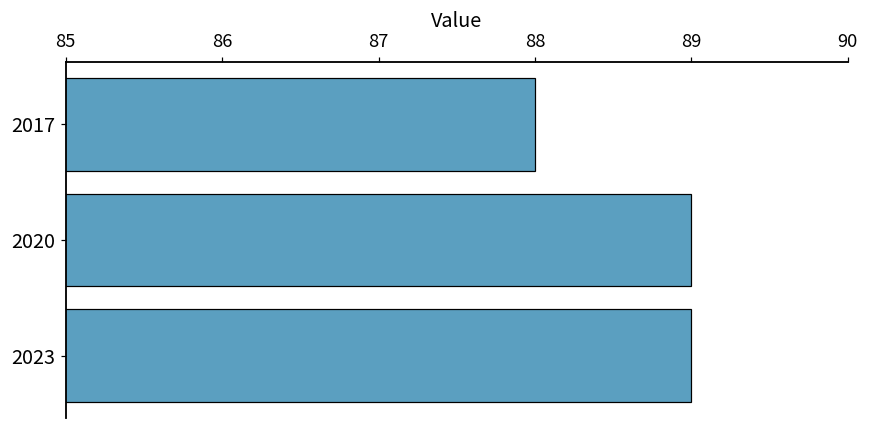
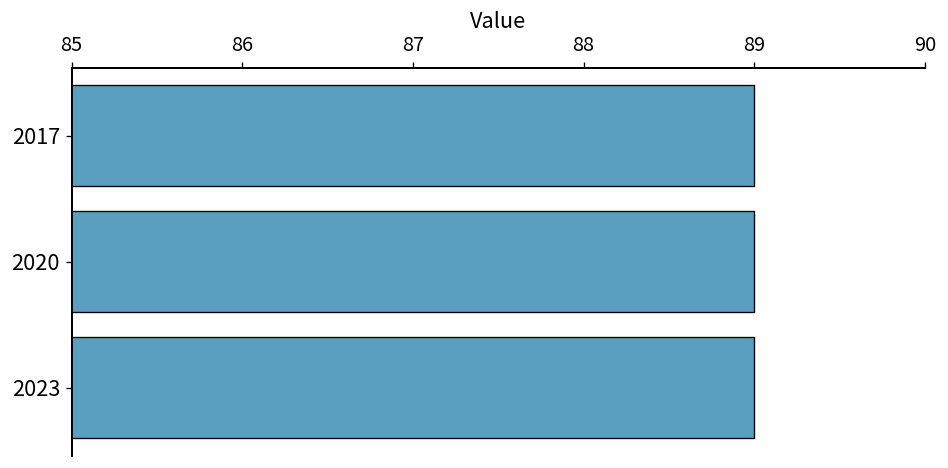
  {
-   "2017": 88,
+   "2017": 89,
    "2020": 89,
    "2023": 89
  }
